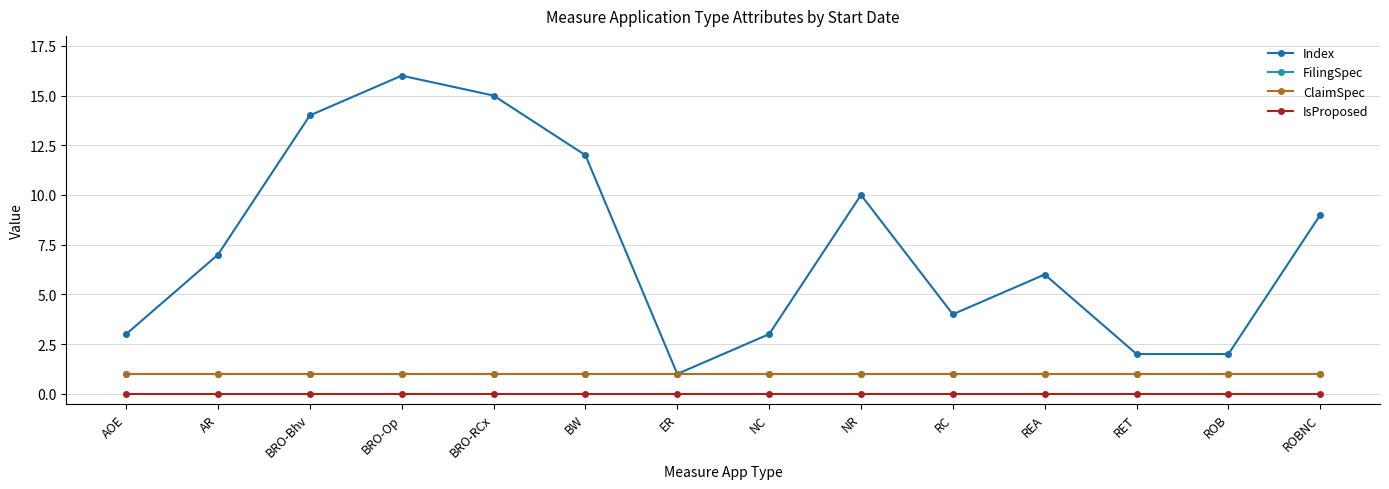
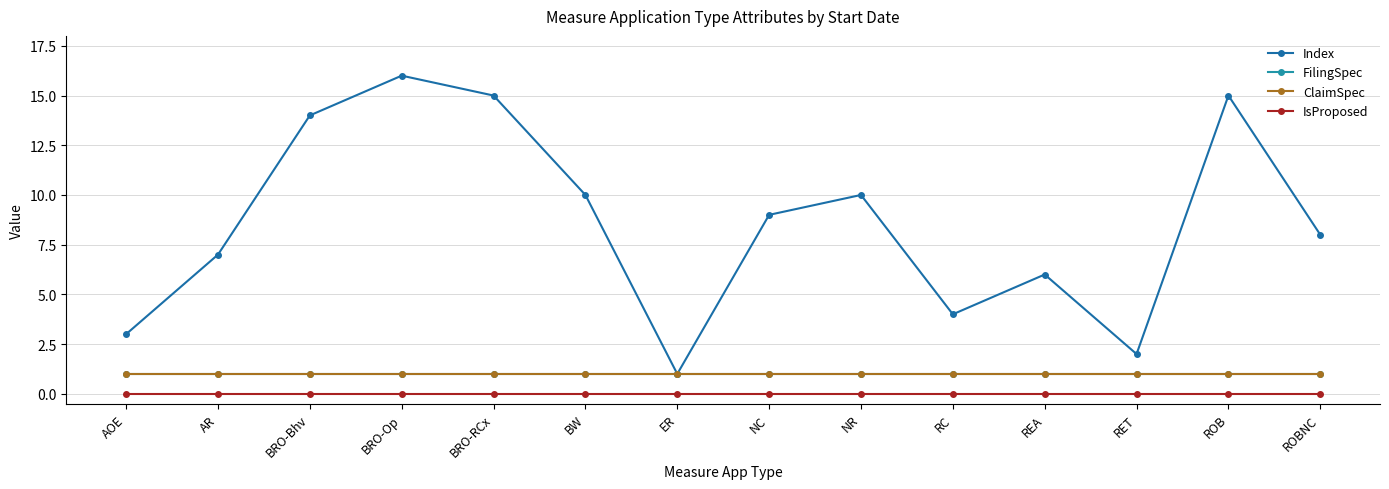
  {
    "Index": {
      "AOE": 3,
      "AR": 7,
      "BRO-Bhv": 14,
      "BRO-Op": 16,
      "BRO-RCx": 15,
-     "BW": 12,
-     "NC": 3,
+     "BW": 10,
+     "NC": 9,
      "NR": 10,
      "RC": 4,
      "REA": 6,
      "RET": 2,
-     "ROB": 2,
-     "ROBNC": 9
+     "ROB": 15,
+     "ROBNC": 8
    },
    "ClaimSpec": {
      "AOE": 1,
      "AR": 1,
      "BRO-Bhv": 1,
      "BRO-Op": 1,
      "BRO-RCx": 1,
      "BW": 1,
      "NC": 1,
      "NR": 1,
      "RC": 1,
      "REA": 1,
      "RET": 1,
      "ROB": 1,
      "ROBNC": 1
    },
    "IsProposed": {
      "AOE": 0,
      "AR": 0,
      "BRO-Bhv": 0,
      "BRO-Op": 0,
      "BRO-RCx": 0,
      "BW": 0,
      "ER": 0,
      "NC": 0,
      "NR": 0,
      "RC": 0,
      "REA": 0,
      "RET": 0,
      "ROB": 0,
      "ROBNC": 0
    }
  }
